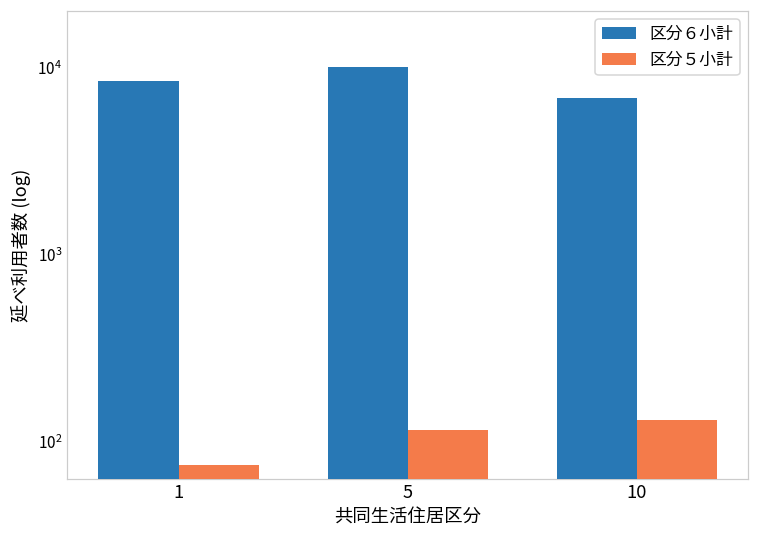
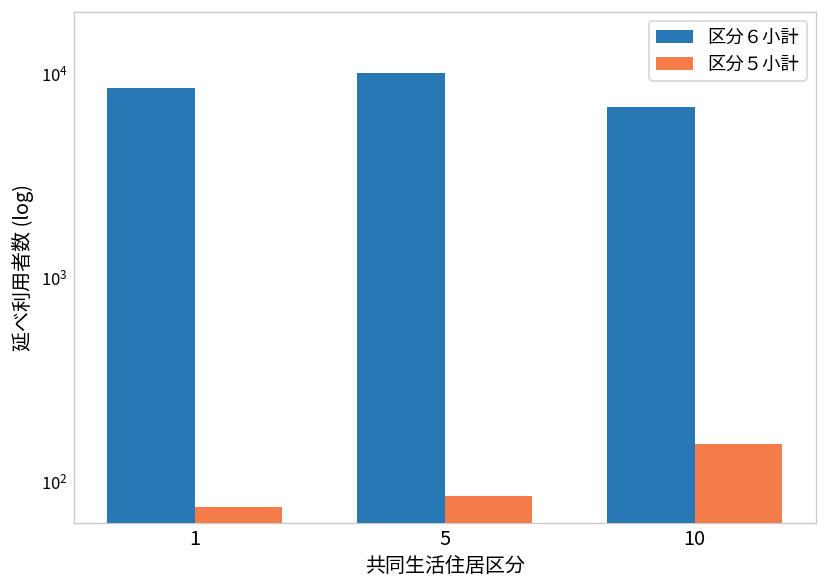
  {
    "区分６小計": {
      "1": 8000,
      "5": 10000,
      "10": 6900
    },
    "区分５小計": {
      "1": 80,
-     "5": 120,
-     "10": 130
+     "5": 90,
+     "10": 150
    }
  }
